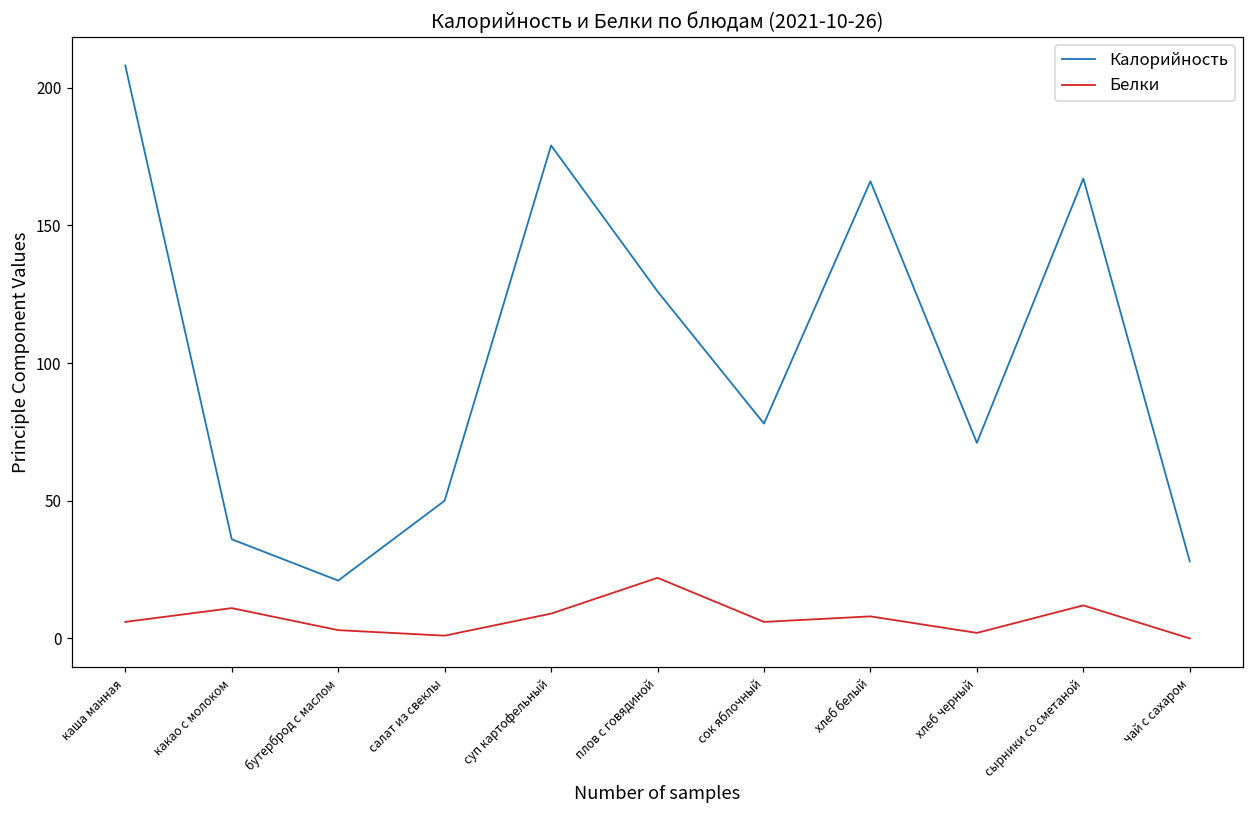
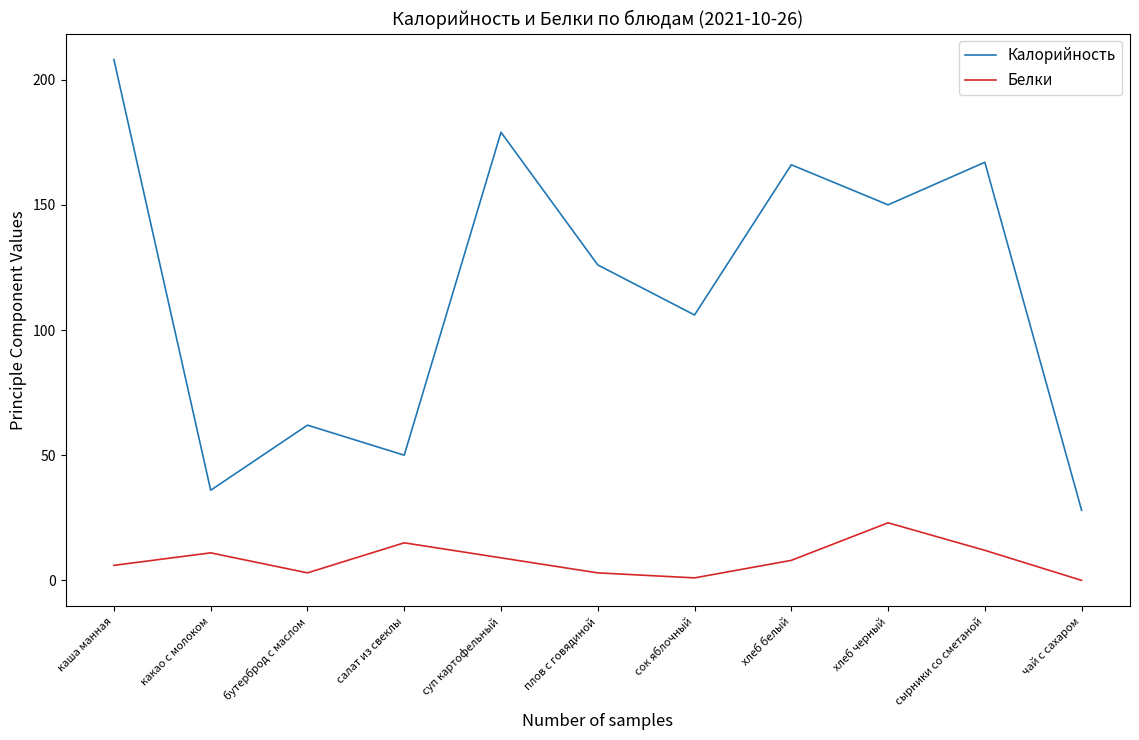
  {
    "Калорийность": {
      "каша манная": 208,
      "какао с молоком": 36,
-     "бутерброд с маслом": 21,
+     "бутерброд с маслом": 62,
      "салат из свеклы": 50,
      "суп картофельный": 179,
      "плов с говядиной": 126,
-     "сок яблочный": 78,
+     "сок яблочный": 106,
      "хлеб белый": 166,
-     "хлеб черный": 71,
+     "хлеб черный": 150,
      "сырники со сметаной": 167,
      "чай с сахаром": 28
    },
    "Белки": {
      "каша манная": 6,
      "какао с молоком": 11,
      "бутерброд с маслом": 3,
-     "салат из свеклы": 1,
+     "салат из свеклы": 15,
      "суп картофельный": 9,
-     "плов с говядиной": 22,
-     "сок яблочный": 6,
+     "плов с говядиной": 3,
+     "сок яблочный": 1,
      "хлеб белый": 8,
-     "хлеб черный": 2,
+     "хлеб черный": 23,
      "сырники со сметаной": 12,
      "чай с сахаром": 0
    }
  }
